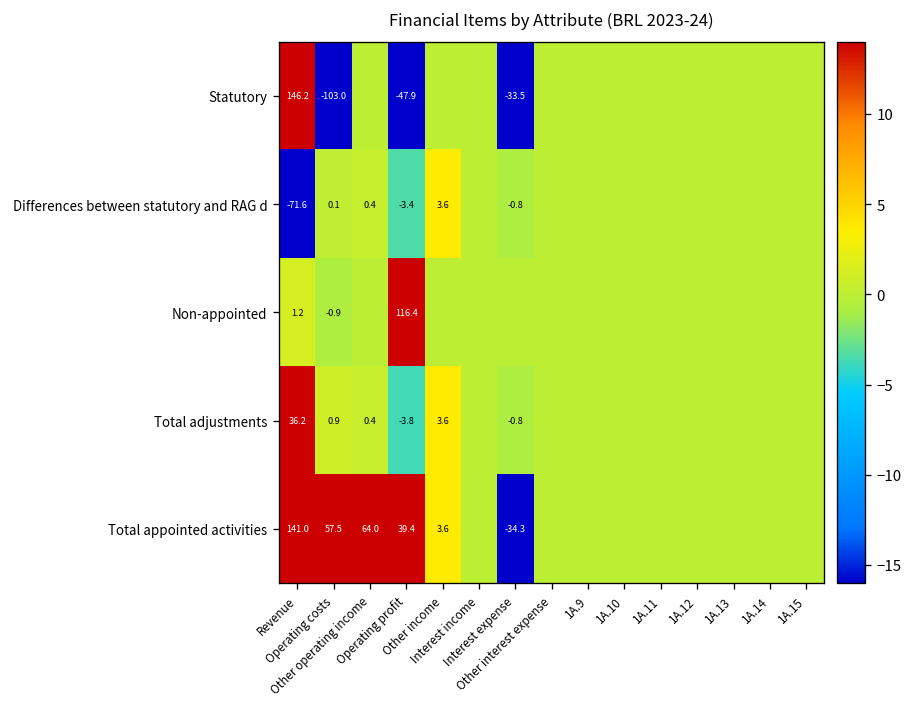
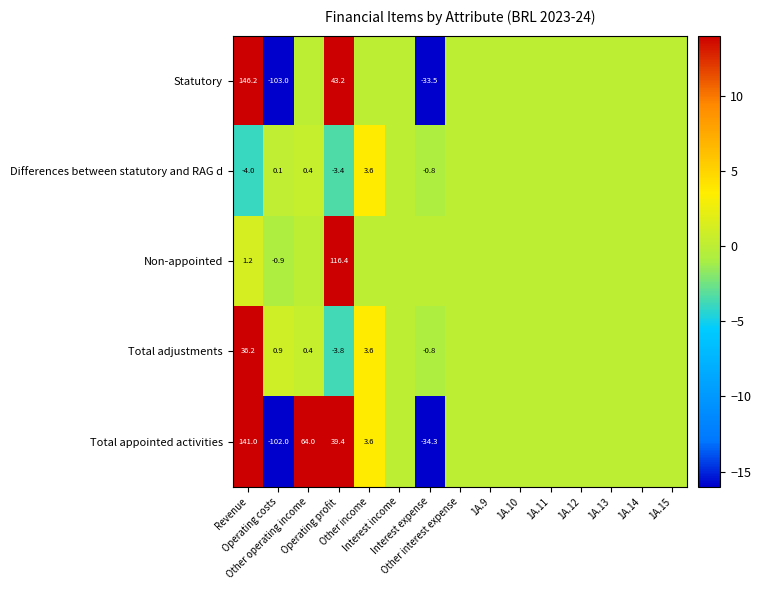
  {
    "Statutory": {
      "Revenue": 146.2,
      "Operating costs": -103.0,
-     "Operating profit": -47.9,
+     "Operating profit": 43.2,
      "Interest expense": -33.5
    },
    "Differences between statutory and RAG d": {
-     "Revenue": -71.6,
+     "Revenue": -4.0,
      "Operating costs": 0.1,
      "Other operating income": 0.4,
      "Operating profit": -3.4,
      "Other income": 3.6,
      "Interest expense": -0.8
    },
    "Non-appointed": {
      "Revenue": 1.2,
      "Operating costs": -0.9,
      "Operating profit": 116.4
    },
    "Total adjustments": {
      "Revenue": 36.2,
      "Operating costs": 0.9,
      "Other operating income": 0.4,
      "Operating profit": -3.8,
      "Other income": 3.6,
      "Interest expense": -0.8
    },
    "Total appointed activities": {
      "Revenue": 141.0,
-     "Operating costs": 57.5,
+     "Operating costs": -102.0,
      "Other operating income": 64.0,
      "Operating profit": 39.4,
      "Other income": 3.6,
      "Interest expense": -34.3
    }
  }
